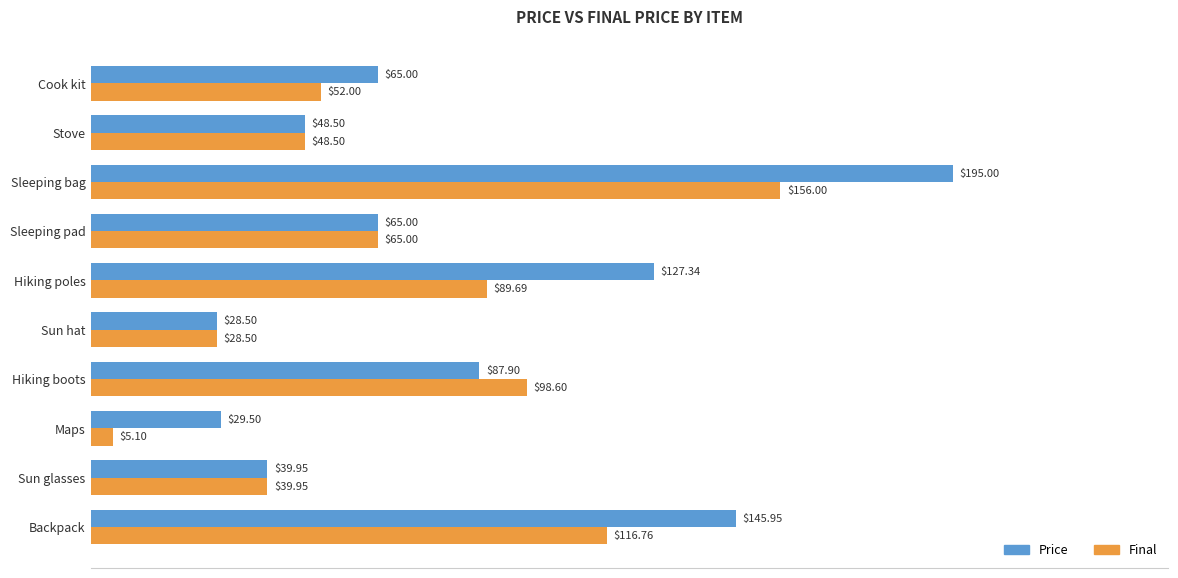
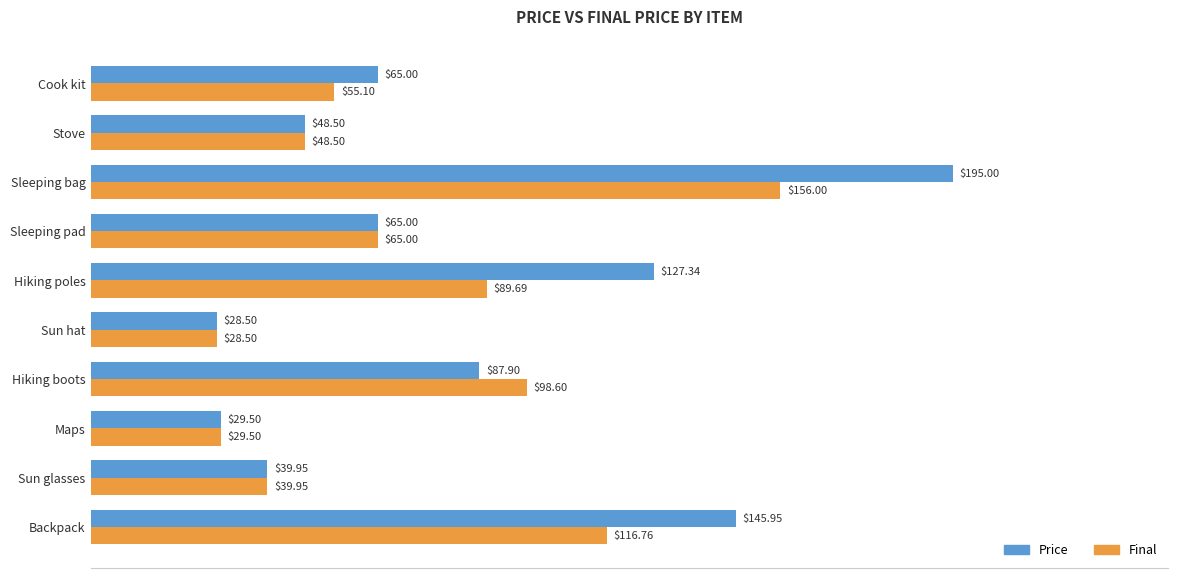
  {
    "Price": {
      "Cook kit": "$65.00",
      "Stove": "$48.50",
      "Sleeping bag": "$195.00",
      "Sleeping pad": "$65.00",
      "Hiking poles": "$127.34",
      "Sun hat": "$28.50",
      "Hiking boots": "$87.90",
      "Maps": "$29.50",
      "Sun glasses": "$39.95",
      "Backpack": "$145.95"
    },
    "Final": {
-     "Cook kit": "$52.00",
+     "Cook kit": "$55.10",
      "Stove": "$48.50",
      "Sleeping bag": "$156.00",
      "Sleeping pad": "$65.00",
      "Hiking poles": "$89.69",
      "Sun hat": "$28.50",
      "Hiking boots": "$98.60",
-     "Maps": "$5.10",
+     "Maps": "$29.50",
      "Sun glasses": "$39.95",
      "Backpack": "$116.76"
    }
  }
